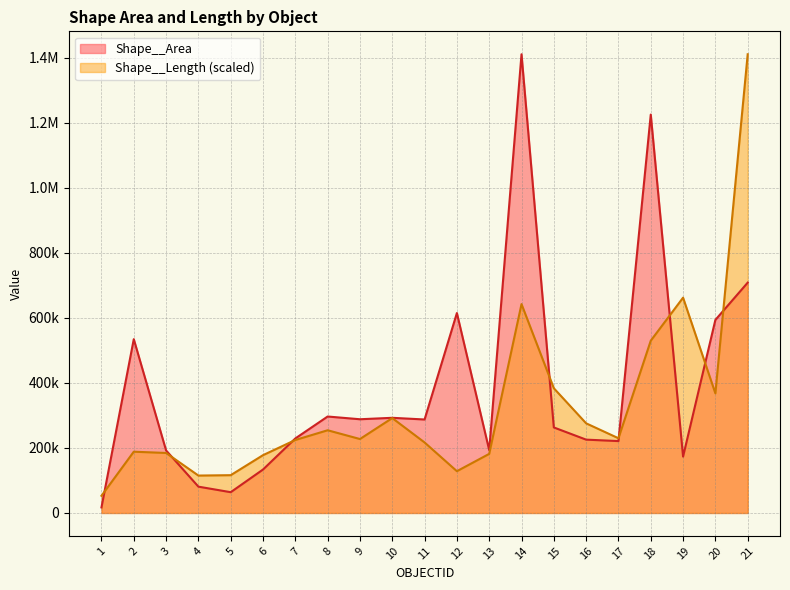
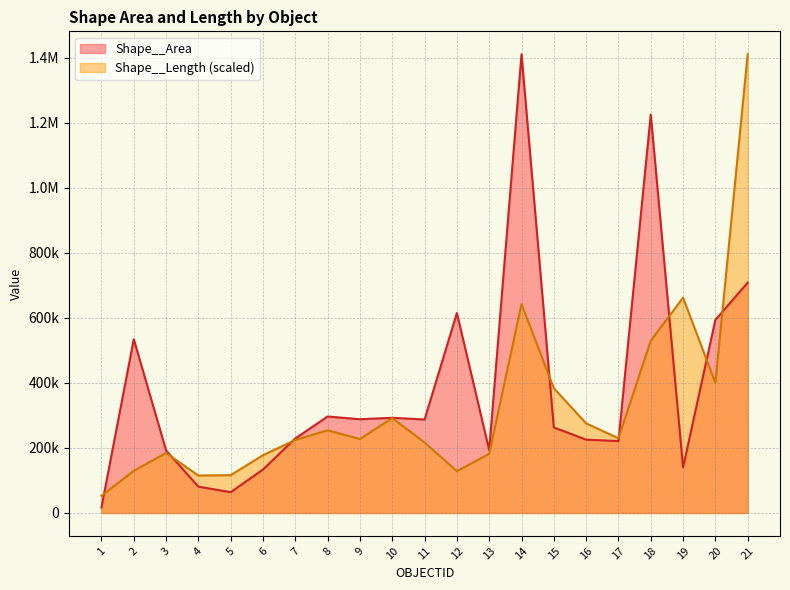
  {
    "Shape__Area": {
      "1": 20000,
      "2": 530000,
      "4": 80000,
      "5": 60000,
      "6": 130000,
      "8": 300000,
      "9": 290000,
      "11": 290000,
      "12": 610000,
      "13": 190000,
      "14": 1410000,
      "15": 260000,
      "16": 230000,
      "17": 220000,
      "18": 1220000,
-     "19": 170000,
+     "19": 140000,
      "20": 590000,
      "21": 710000
    },
    "Shape__Length (scaled)": {
      "1": 50000,
-     "2": 190000,
+     "2": 130000,
      "4": 120000,
      "5": 120000,
      "6": 180000,
      "8": 250000,
      "9": 230000,
      "11": 220000,
      "12": 130000,
      "13": 180000,
      "14": 640000,
      "15": 380000,
      "16": 280000,
      "17": 230000,
      "18": 530000,
      "19": 660000,
-     "20": 370000,
+     "20": 400000,
      "21": 1410000
    }
  }
